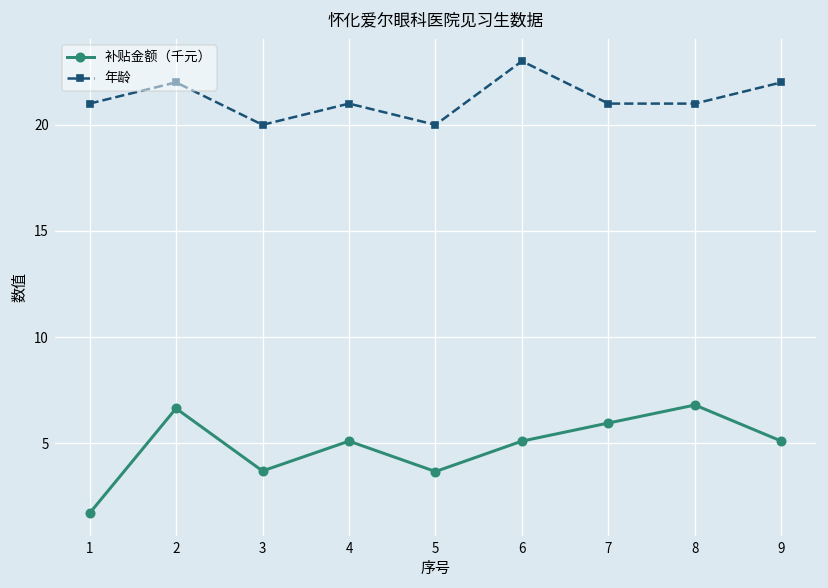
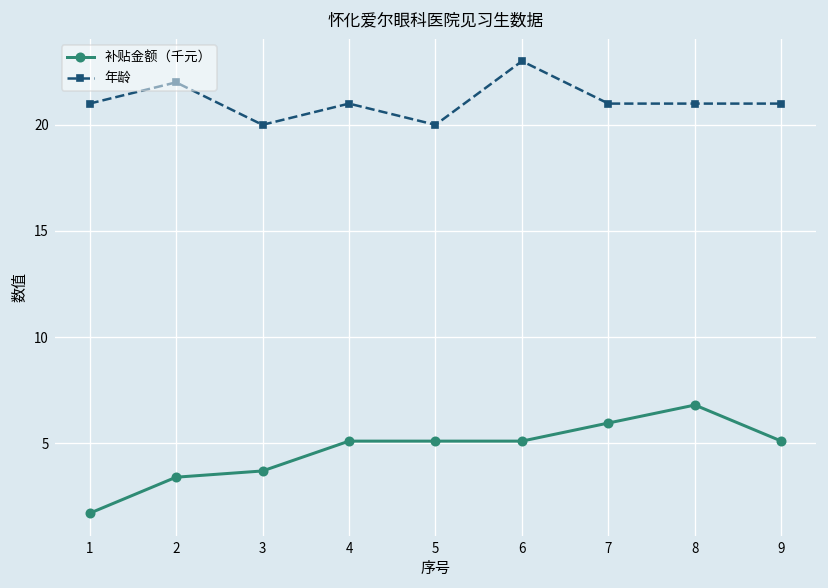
  {
    "补贴金额（千元）": {
      "1": 1.7,
-     "2": 6.6,
+     "2": 3.4,
      "3": 3.7,
      "4": 5.1,
-     "5": 3.7,
+     "5": 5.1,
      "6": 5.1,
      "7": 6.0,
      "8": 6.8,
      "9": 5.1
    },
    "年龄": {
      "1": 21,
      "3": 20,
      "4": 21,
      "5": 20,
      "6": 23,
      "7": 21,
      "8": 21,
-     "9": 22
+     "9": 21
    }
  }
